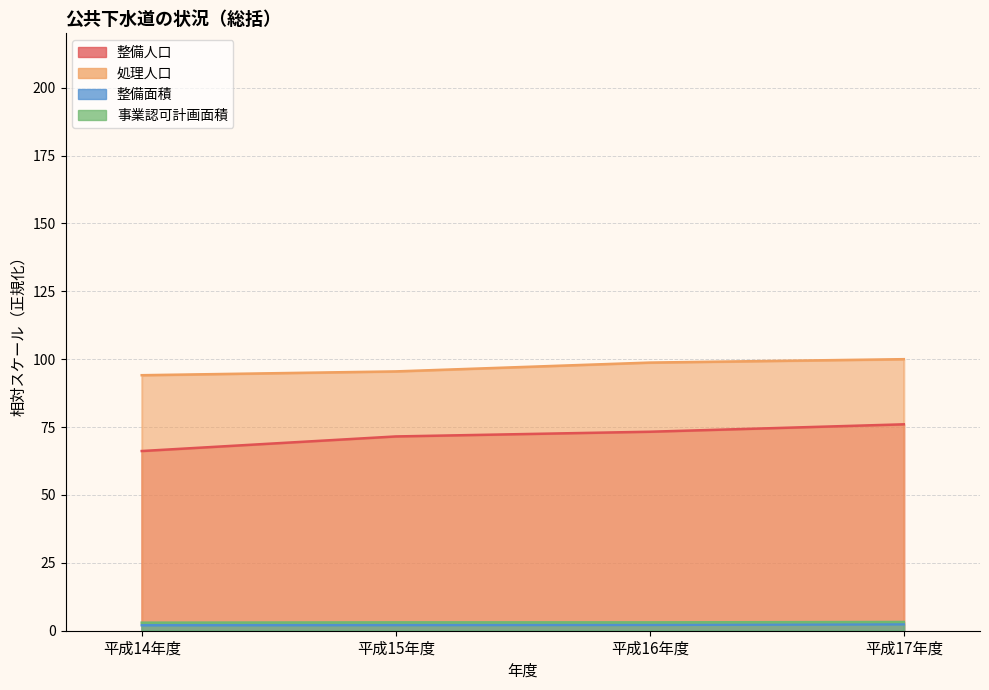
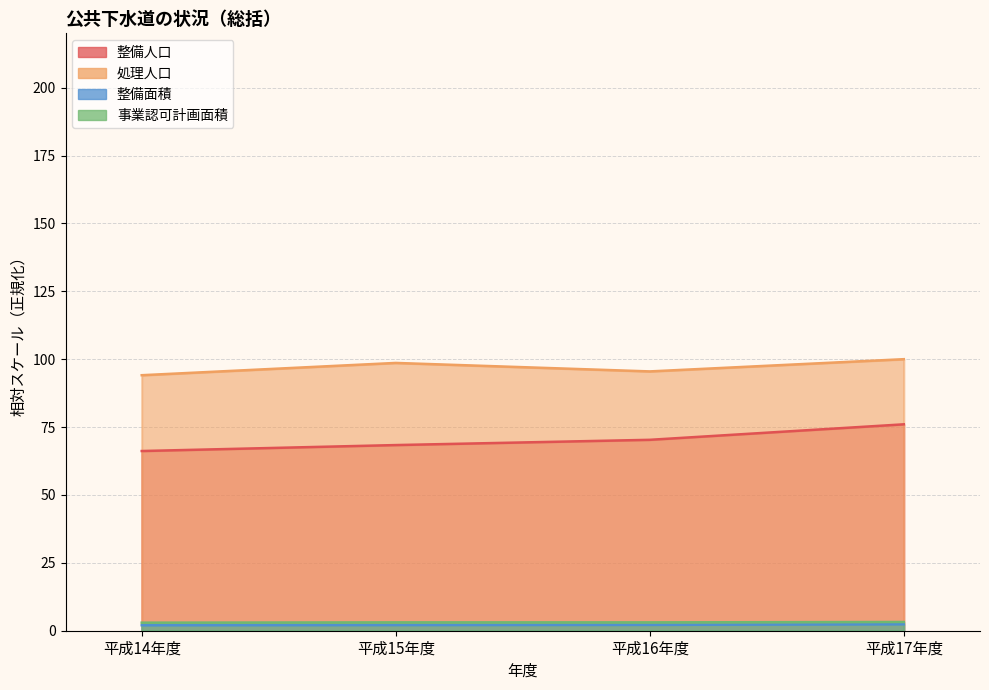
  {
    "整備人口": {
      "平成14年度": 66,
-     "平成15年度": 72,
-     "平成16年度": 73,
+     "平成15年度": 68,
+     "平成16年度": 70,
      "平成17年度": 76
    },
    "処理人口": {
      "平成14年度": 94,
-     "平成15年度": 95,
-     "平成16年度": 99,
+     "平成15年度": 99,
+     "平成16年度": 95,
      "平成17年度": 100
    },
    "整備面積": {
      "平成15年度": 2
    },
    "事業認可計画面積": {
      "平成15年度": 3
    }
  }
